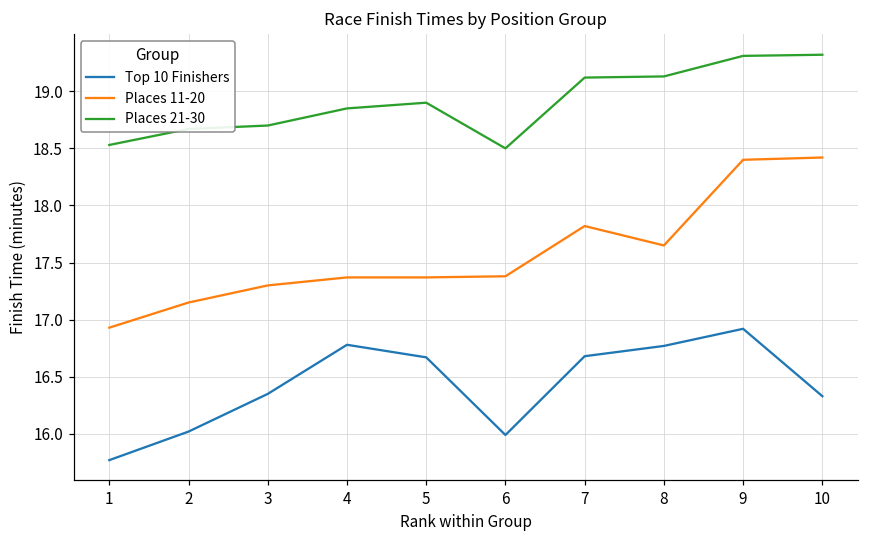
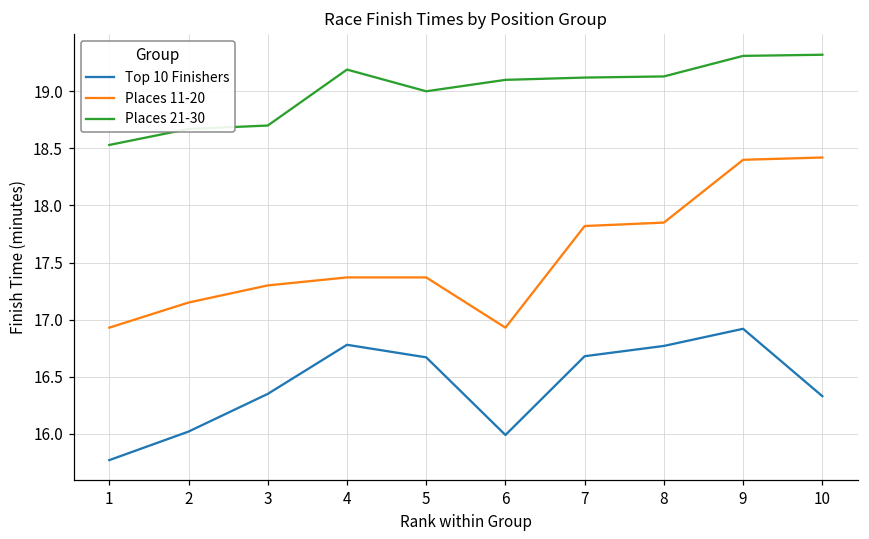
  {
    "Top 10 Finishers": {
      "1": 15.77,
      "2": 16.02,
      "3": 16.35,
      "4": 16.78,
      "5": 16.67,
      "6": 15.99,
      "7": 16.68,
      "8": 16.77,
      "9": 16.92,
      "10": 16.33
    },
    "Places 11-20": {
      "1": 16.93,
      "2": 17.15,
      "3": 17.30,
      "4": 17.37,
      "5": 17.37,
-     "6": 17.38,
+     "6": 16.93,
      "7": 17.82,
-     "8": 17.65,
+     "8": 17.85,
      "9": 18.40,
      "10": 18.42
    },
    "Places 21-30": {
      "1": 18.53,
      "3": 18.70,
-     "4": 18.85,
-     "5": 18.9,
-     "6": 18.5,
+     "4": 19.19,
+     "5": 19.0,
+     "6": 19.1,
      "7": 19.12,
      "8": 19.13,
      "9": 19.31,
      "10": 19.32
    }
  }
